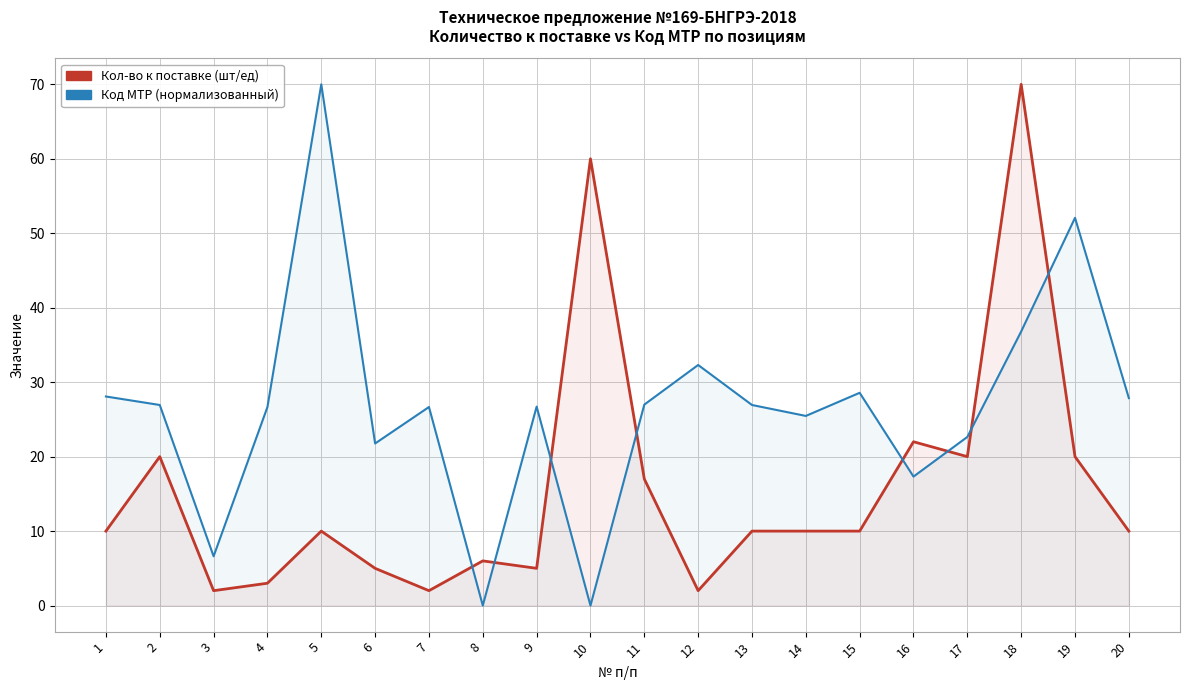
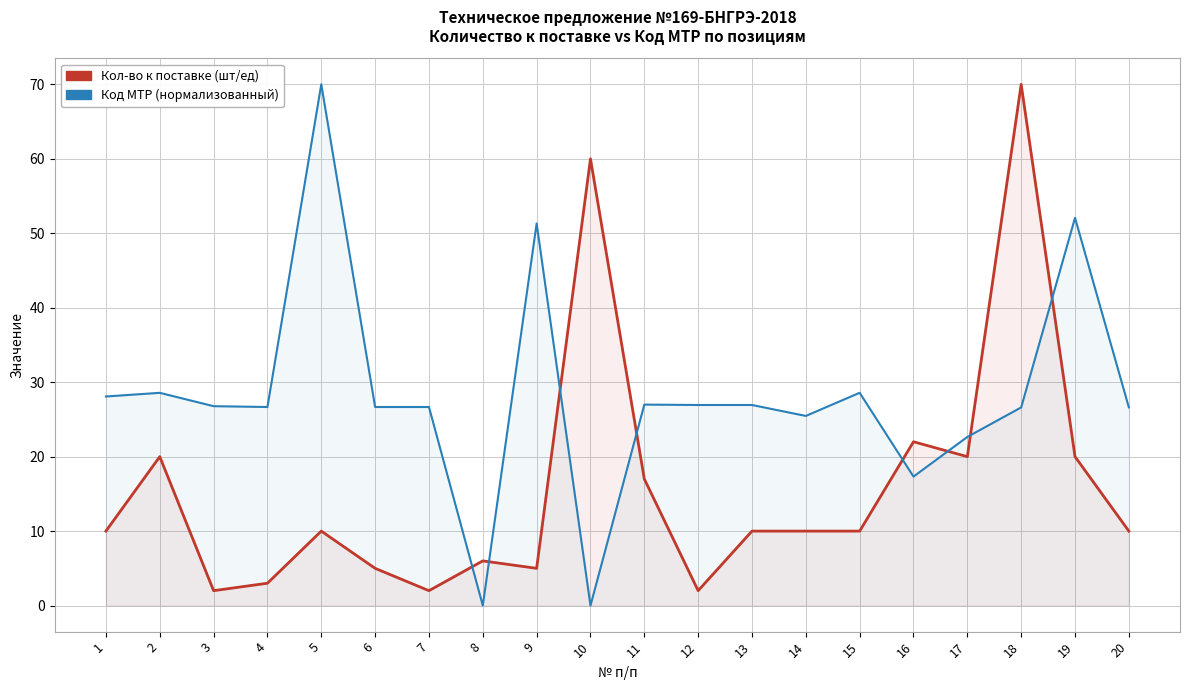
  {
    "Код МТР (нормализованный)": {
      "1": 28,
-     "2": 27,
-     "3": 7,
+     "2": 29,
+     "3": 27,
      "4": 27,
      "5": 70,
-     "6": 22,
+     "6": 27,
      "7": 27,
      "8": 0,
-     "9": 27,
+     "9": 51,
      "10": 0,
      "11": 27,
-     "12": 32,
+     "12": 27,
      "13": 27,
      "14": 25,
      "15": 29,
      "16": 17,
      "17": 23,
-     "18": 37,
+     "18": 27,
      "19": 52,
-     "20": 28
+     "20": 27
    }
  }
